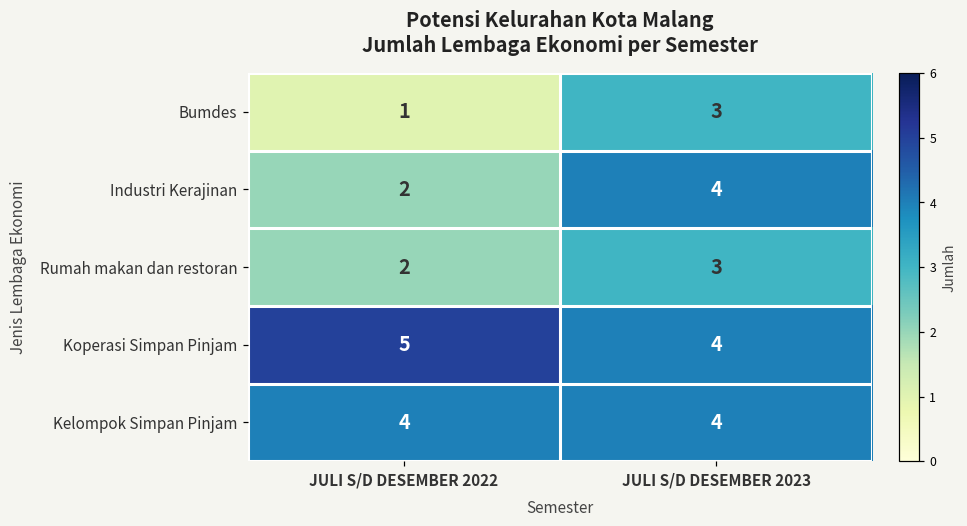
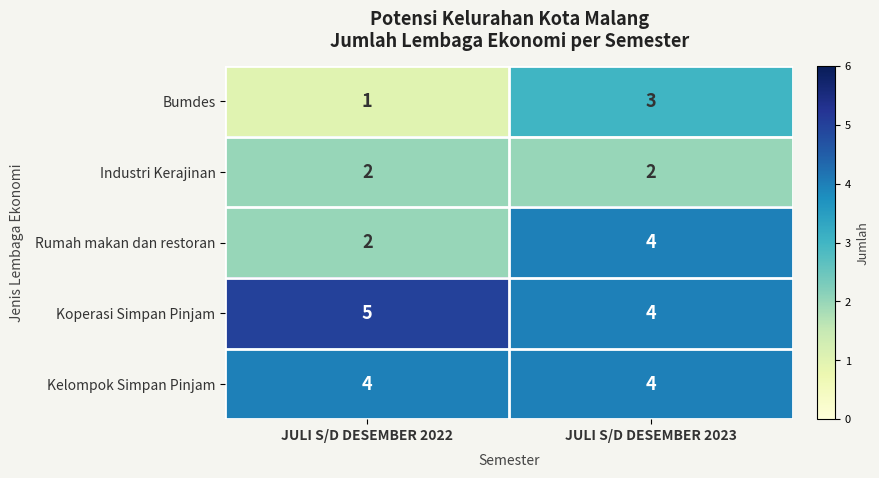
  {
    "Bumdes": {
      "JULI S/D DESEMBER 2022": 1,
      "JULI S/D DESEMBER 2023": 3
    },
    "Industri Kerajinan": {
      "JULI S/D DESEMBER 2022": 2,
-     "JULI S/D DESEMBER 2023": 4
+     "JULI S/D DESEMBER 2023": 2
    },
    "Rumah makan dan restoran": {
      "JULI S/D DESEMBER 2022": 2,
-     "JULI S/D DESEMBER 2023": 3
+     "JULI S/D DESEMBER 2023": 4
    },
    "Koperasi Simpan Pinjam": {
      "JULI S/D DESEMBER 2022": 5,
      "JULI S/D DESEMBER 2023": 4
    },
    "Kelompok Simpan Pinjam": {
      "JULI S/D DESEMBER 2022": 4,
      "JULI S/D DESEMBER 2023": 4
    }
  }
